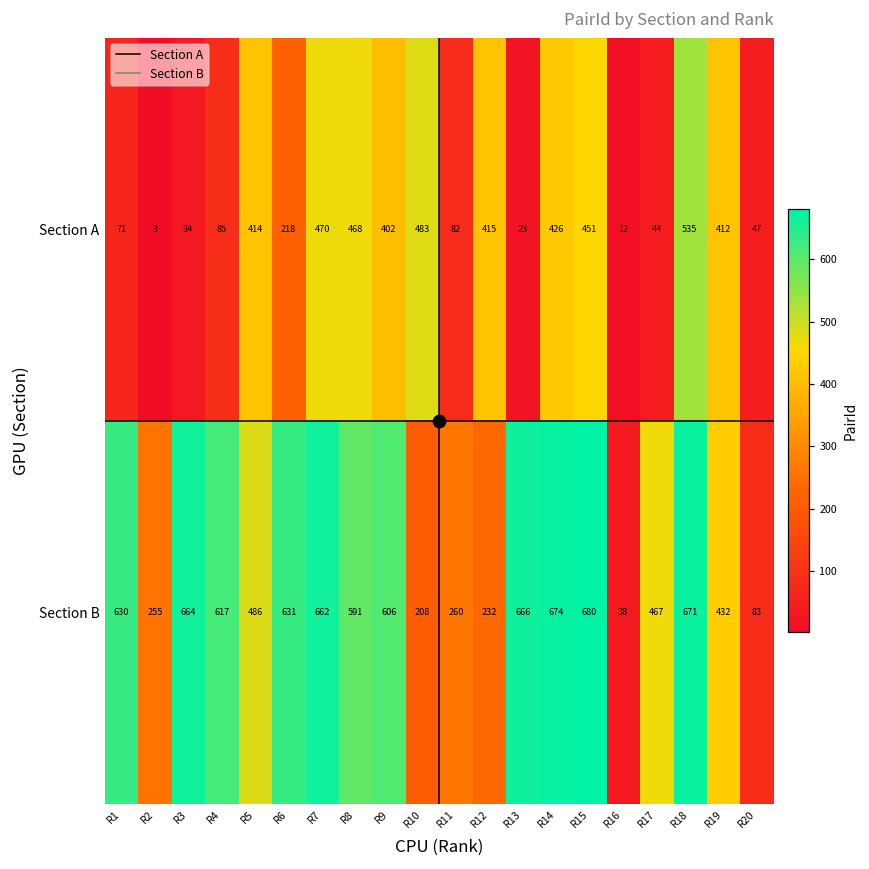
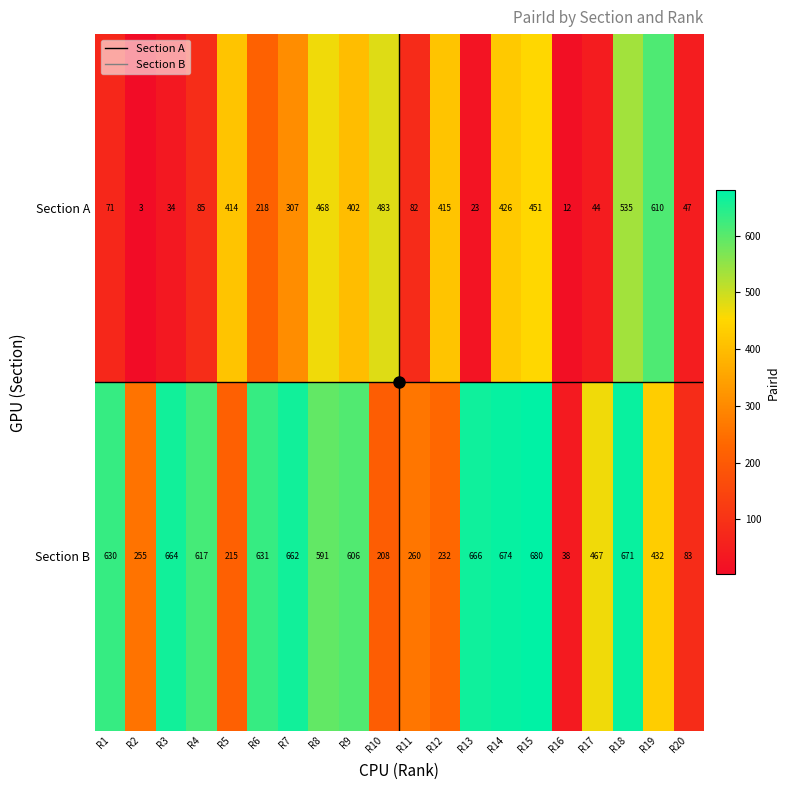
  {
    "Section A": {
      "R1": 71,
      "R2": 3,
      "R3": 34,
      "R4": 85,
      "R5": 414,
      "R6": 218,
-     "R7": 470,
+     "R7": 307,
      "R8": 468,
      "R9": 402,
      "R10": 483,
      "R11": 82,
      "R12": 415,
      "R13": 23,
      "R14": 426,
      "R15": 451,
      "R16": 12,
      "R17": 44,
      "R18": 535,
-     "R19": 412,
+     "R19": 610,
      "R20": 47
    },
    "Section B": {
      "R1": 630,
      "R2": 255,
      "R3": 664,
      "R4": 617,
-     "R5": 486,
+     "R5": 215,
      "R6": 631,
      "R7": 662,
      "R8": 591,
      "R9": 606,
      "R10": 208,
      "R11": 260,
      "R12": 232,
      "R13": 666,
      "R14": 674,
      "R15": 680,
      "R16": 38,
      "R17": 467,
      "R18": 671,
      "R19": 432,
      "R20": 83
    }
  }
